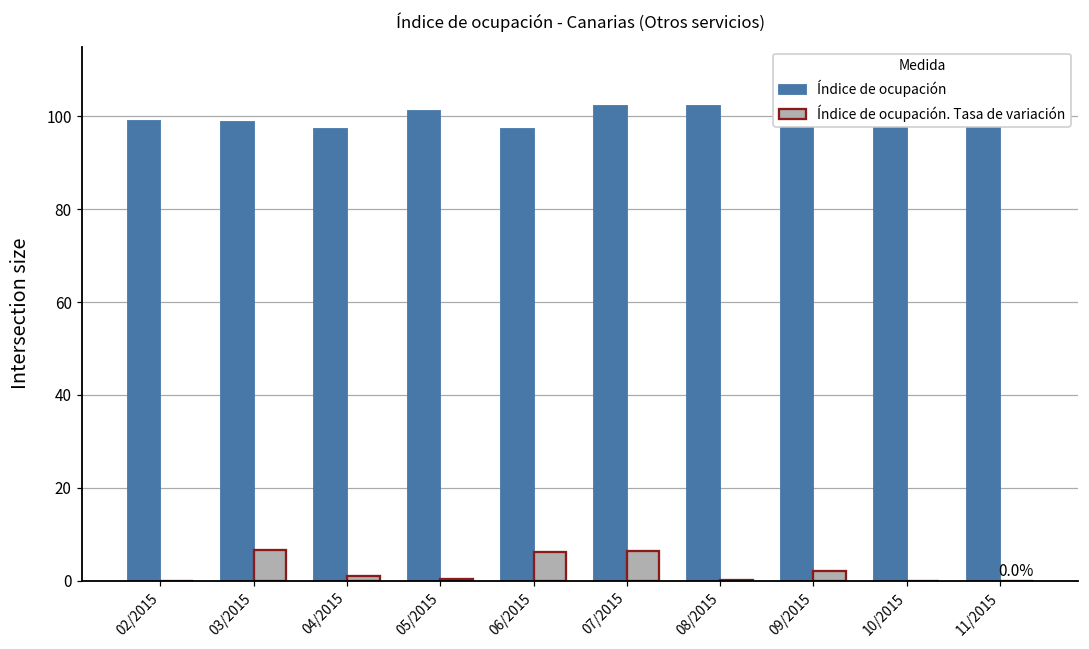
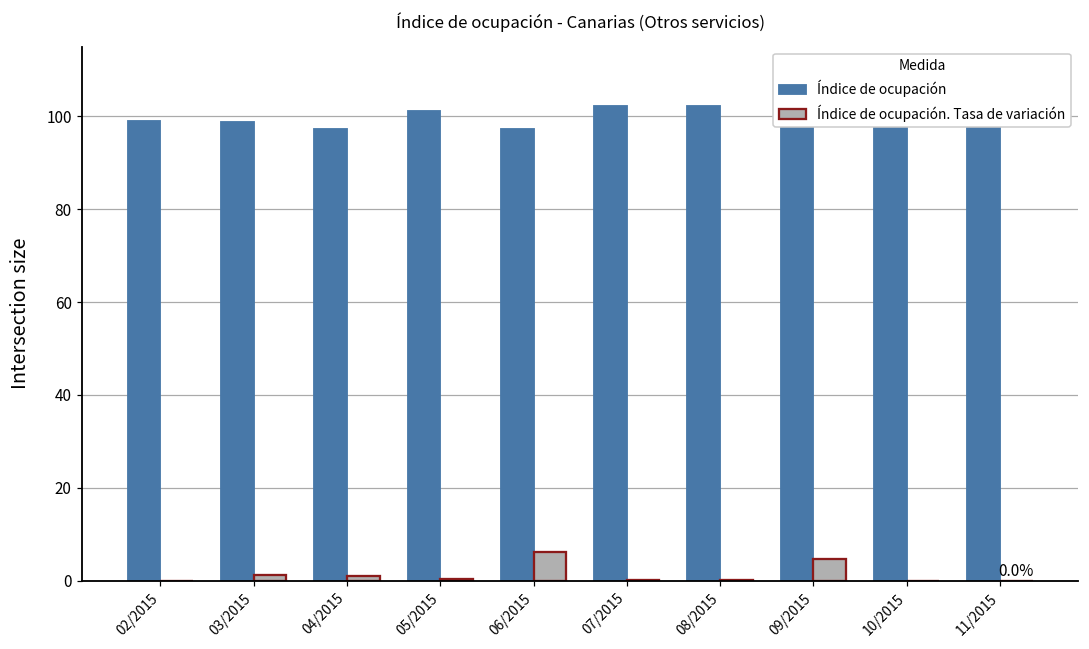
  {
    "Índice de ocupación": {
      "02/2015": 99,
      "03/2015": 99,
      "04/2015": 97,
      "05/2015": 101,
      "06/2015": 97,
      "07/2015": 102,
      "08/2015": 102
    },
    "Índice de ocupación. Tasa de variación": {
      "02/2015": 0,
-     "03/2015": 7,
+     "03/2015": 1,
      "04/2015": 1,
      "06/2015": 6,
-     "07/2015": 6,
-     "09/2015": 2,
+     "07/2015": 0,
+     "09/2015": 5,
      "10/2015": 0
    }
  }
